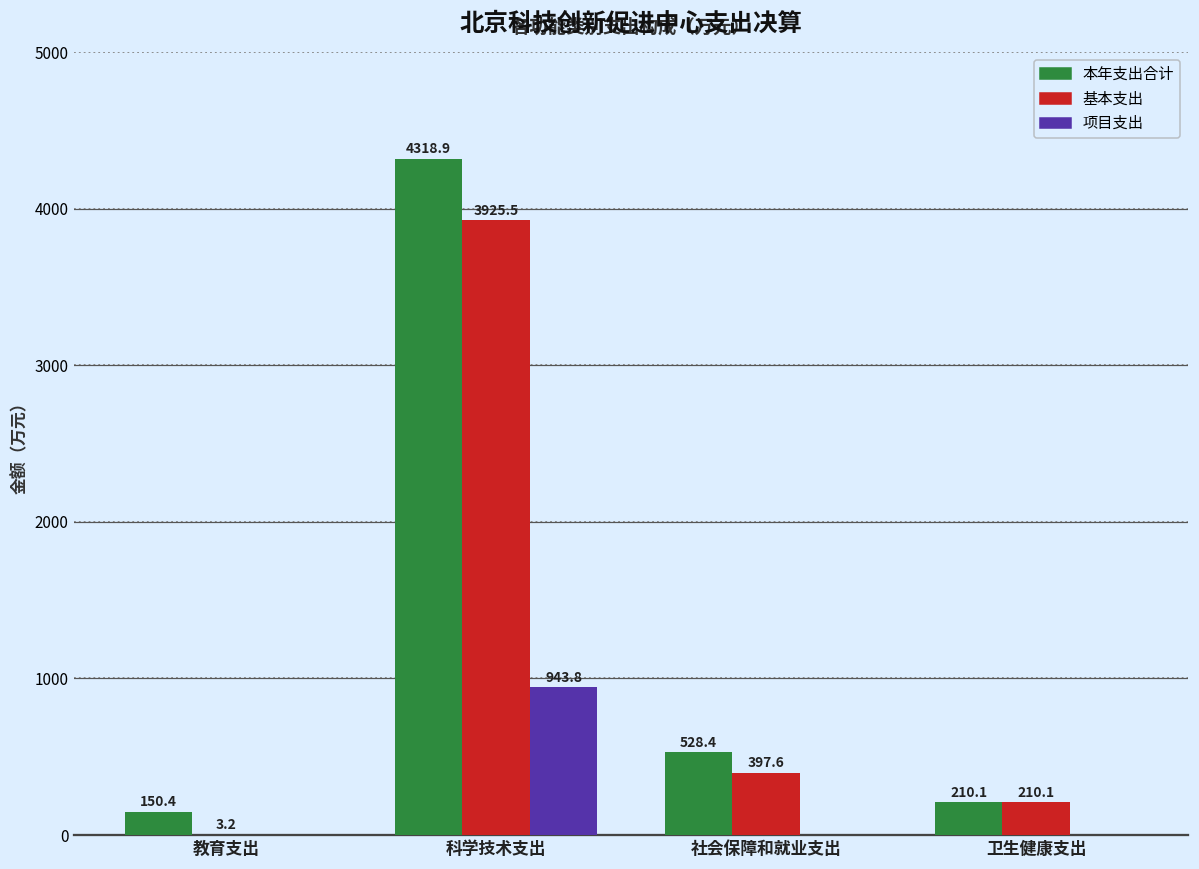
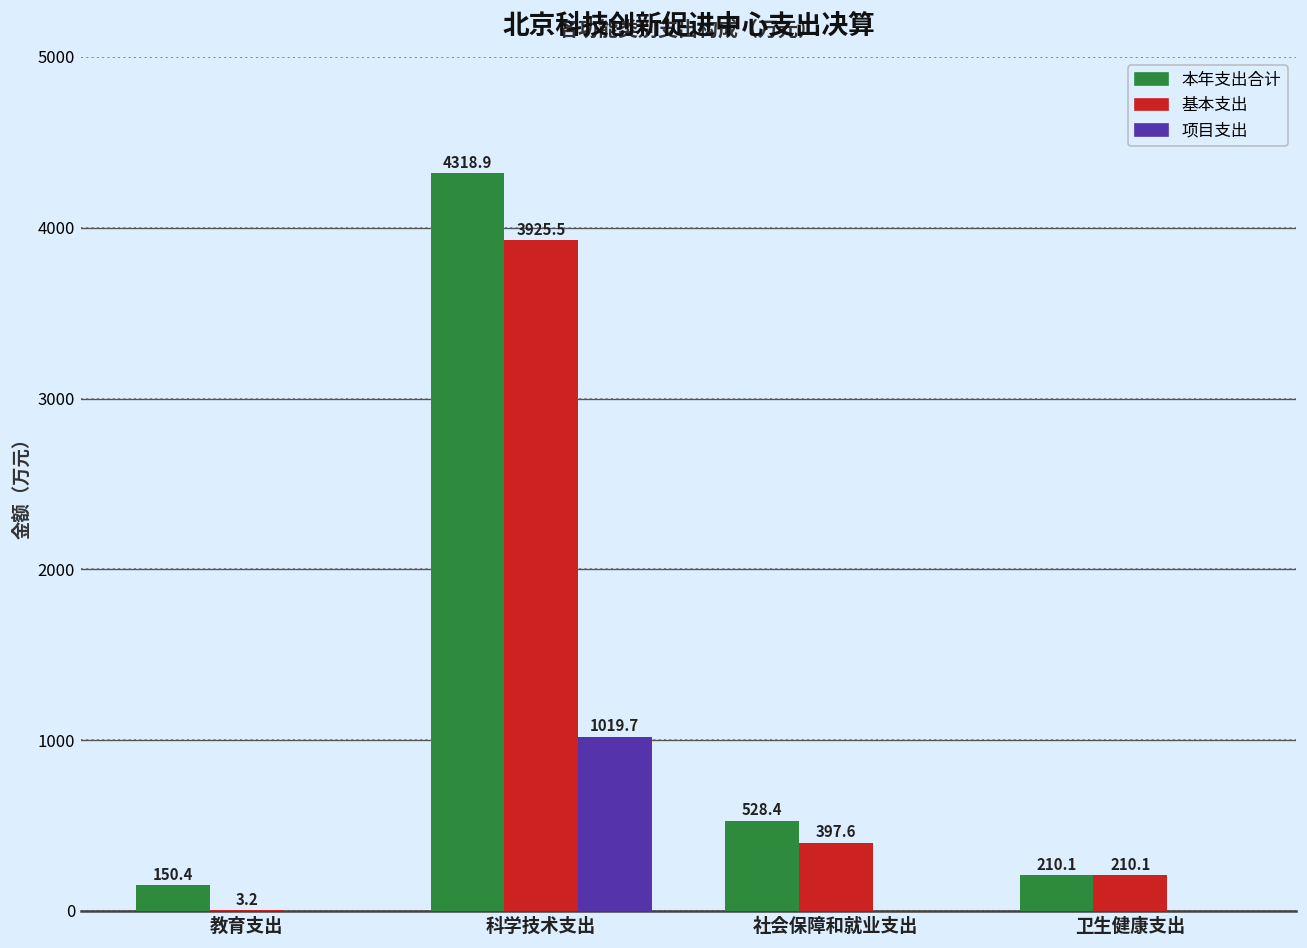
  {
    "本年支出合计": {
      "教育支出": 150.4,
      "科学技术支出": 4318.9,
      "社会保障和就业支出": 528.4,
      "卫生健康支出": 210.1
    },
    "基本支出": {
      "教育支出": 3.2,
      "科学技术支出": 3925.5,
      "社会保障和就业支出": 397.6,
      "卫生健康支出": 210.1
    },
    "项目支出": {
-     "科学技术支出": 943.8
+     "科学技术支出": 1019.7
    }
  }
